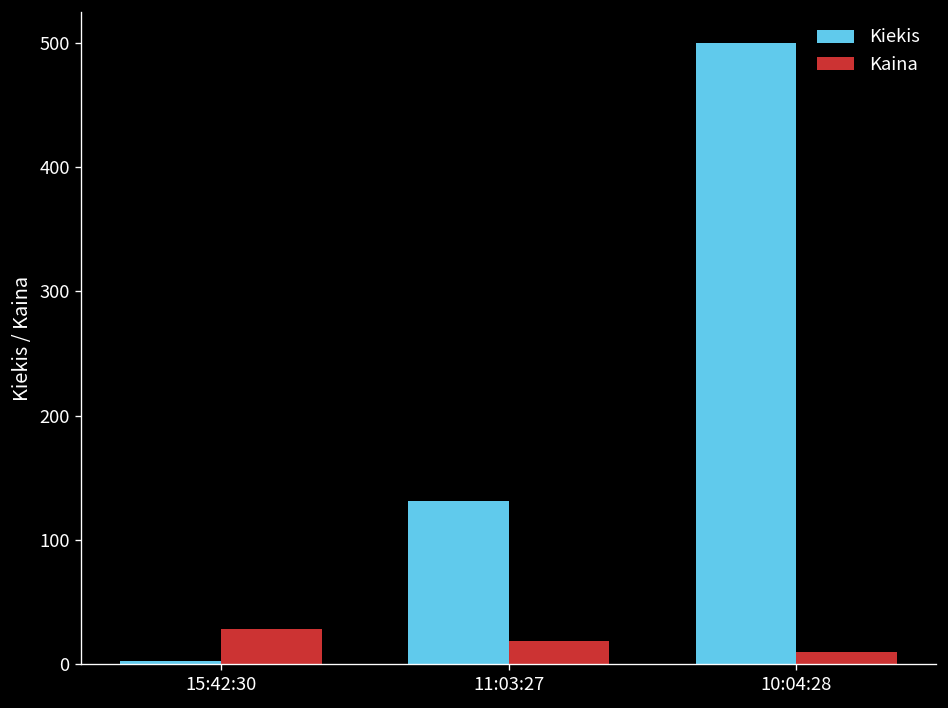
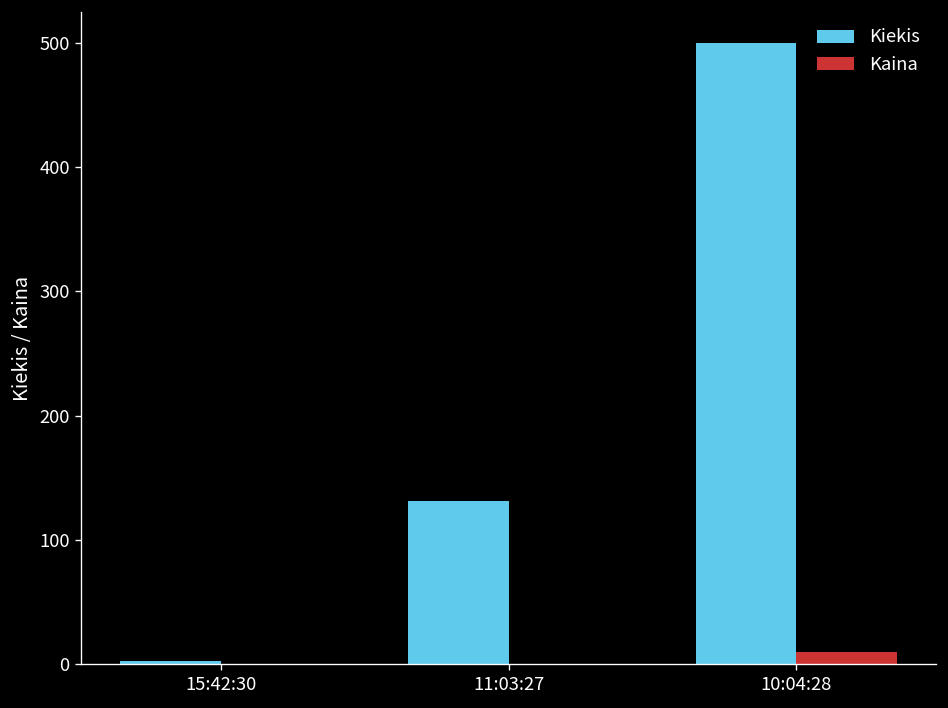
  {
    "Kiekis": {
      "11:03:27": 131,
      "10:04:28": 500
    },
    "Kaina": {
-     "15:42:30": 28,
-     "11:03:27": 19,
+     "15:42:30": 0,
+     "11:03:27": 0,
      "10:04:28": 10
    }
  }
